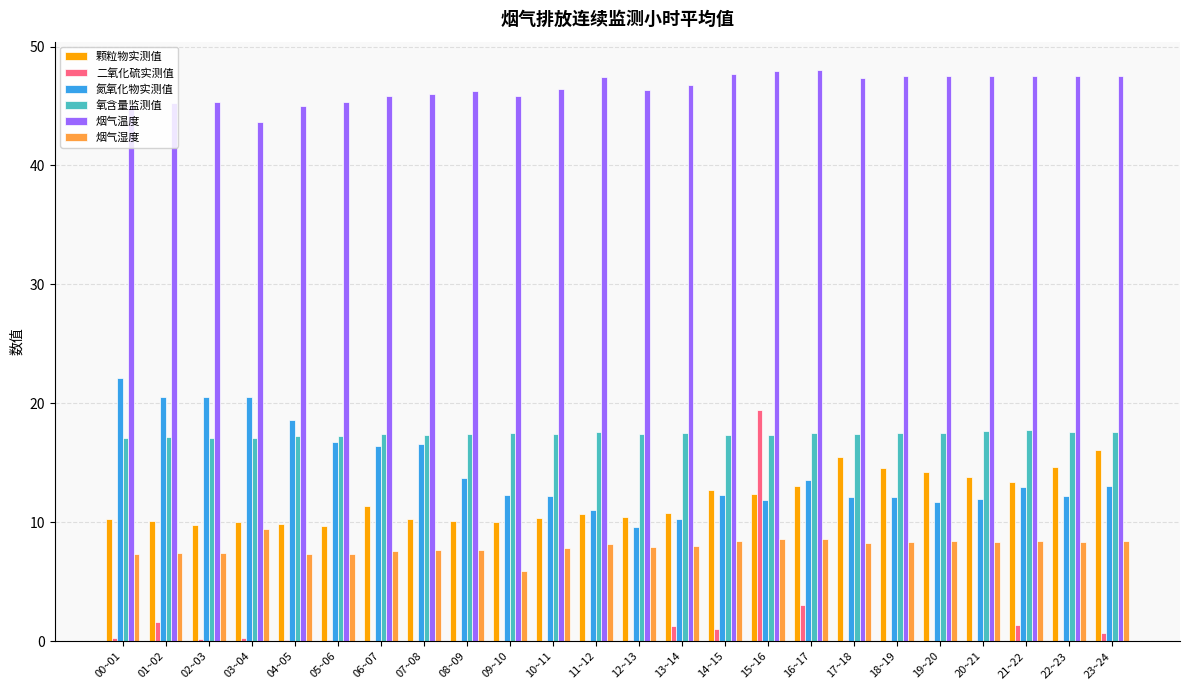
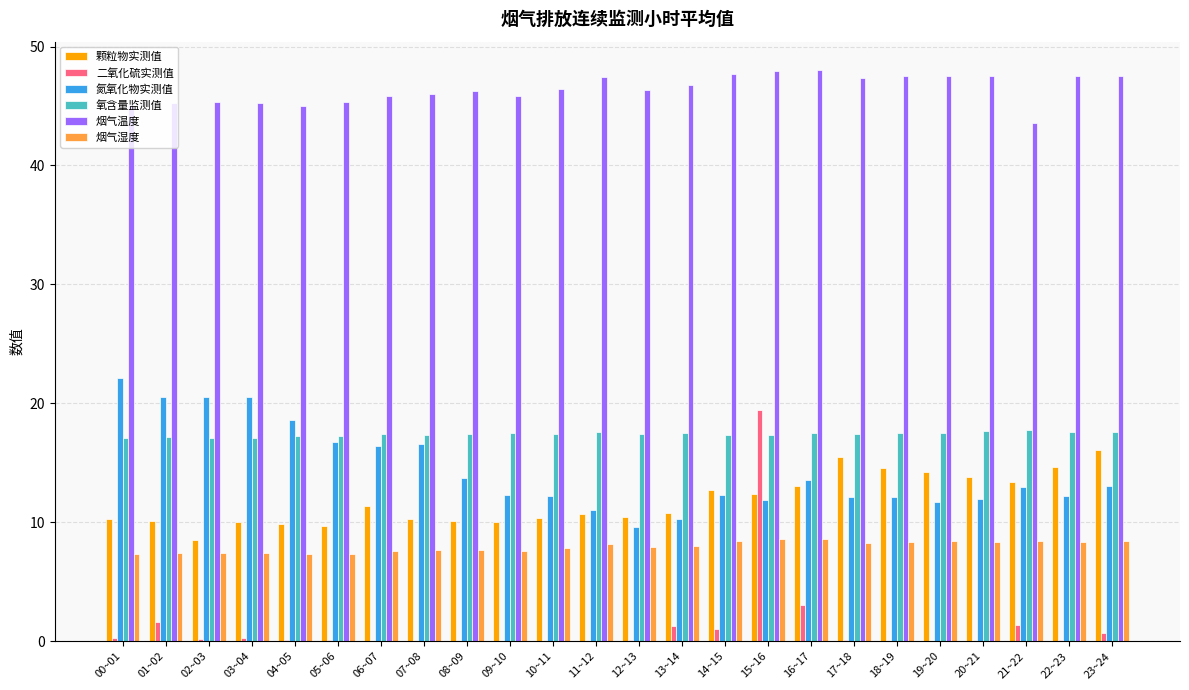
  {
    "颗粒物实测值": {
      "00~01": 10.3,
      "01~02": 10.1,
-     "02~03": 9.8,
+     "02~03": 8.5,
      "03~04": 10.0,
      "04~05": 9.8,
      "05~06": 9.7,
      "06~07": 11.4,
      "07~08": 10.3,
      "08~09": 10.1,
      "09~10": 10.0,
      "10~11": 10.3,
      "11~12": 10.7,
      "12~13": 10.5,
      "13~14": 10.8,
      "14~15": 12.7,
      "15~16": 12.4,
      "16~17": 13.0,
      "17~18": 15.5,
      "18~19": 14.6,
      "19~20": 14.3,
      "20~21": 13.9,
      "21~22": 13.4,
      "22~23": 14.6,
      "23~24": 16.1
    },
    "二氧化硫实测值": {
      "00~01": 0.3,
      "01~02": 1.6,
      "03~04": 0.3,
      "13~14": 1.3,
      "14~15": 1.1,
      "15~16": 19.5,
      "16~17": 3.0,
      "21~22": 1.4,
      "23~24": 0.7
    },
    "烟气温度": {
      "02~03": 45.3,
-     "03~04": 43.6,
+     "03~04": 45.3,
      "04~05": 45.0,
      "05~06": 45.4,
      "06~07": 45.9,
      "07~08": 46.0,
      "08~09": 46.3,
      "09~10": 45.9,
      "10~11": 46.5,
      "11~12": 47.4,
      "12~13": 46.4,
      "13~14": 46.8,
      "14~15": 47.7,
      "15~16": 48.0,
      "16~17": 48.0,
      "17~18": 47.4,
      "18~19": 47.5,
      "19~20": 47.5,
      "20~21": 47.5,
-     "21~22": 47.5,
+     "21~22": 43.5,
      "22~23": 47.5,
      "23~24": 47.6
    },
    "烟气湿度": {
      "00~01": 7.4,
      "01~02": 7.4,
      "02~03": 7.4,
-     "03~04": 9.4,
+     "03~04": 7.4,
      "04~05": 7.3,
      "05~06": 7.4,
      "06~07": 7.6,
      "07~08": 7.6,
      "08~09": 7.7,
-     "09~10": 5.9,
+     "09~10": 7.6,
      "10~11": 7.9,
      "11~12": 8.2,
      "12~13": 8.0,
      "13~14": 8.0,
      "14~15": 8.4,
      "15~16": 8.6,
      "16~17": 8.6,
      "17~18": 8.3,
      "18~19": 8.4,
      "19~20": 8.5,
      "20~21": 8.3,
      "21~22": 8.4,
      "22~23": 8.4,
      "23~24": 8.4
    }
  }
